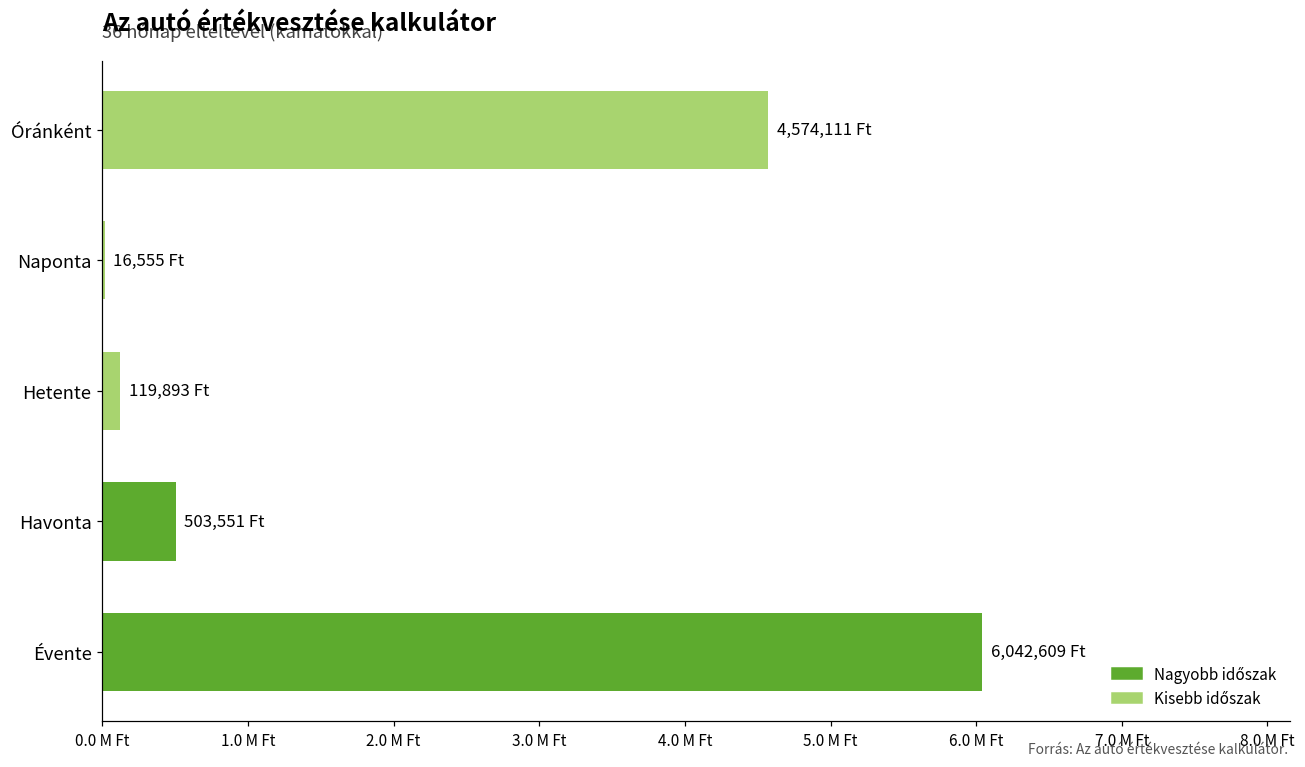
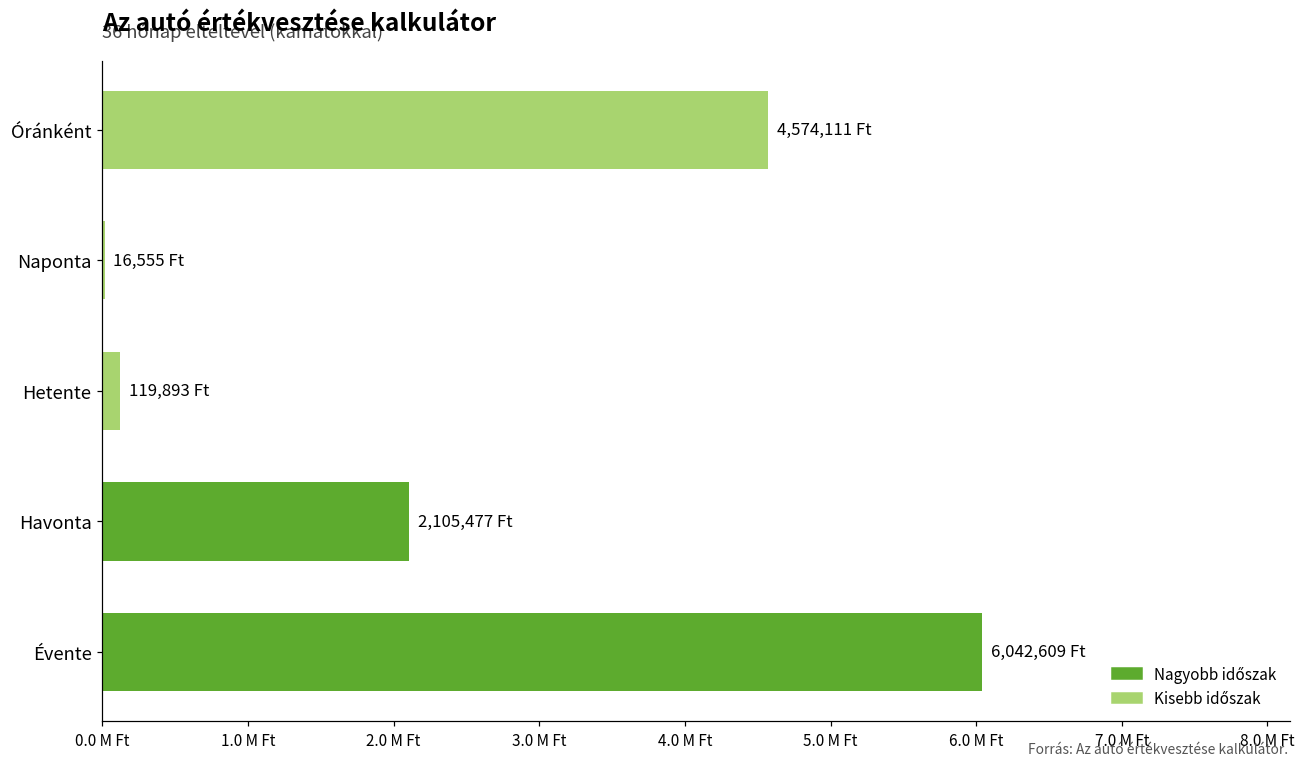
  {
    "Óránként": "4,574,111",
    "Naponta": "16,555",
    "Hetente": "119,893",
-   "Havonta": "503,551",
+   "Havonta": "2,105,477",
    "Évente": "6,042,609"
  }
